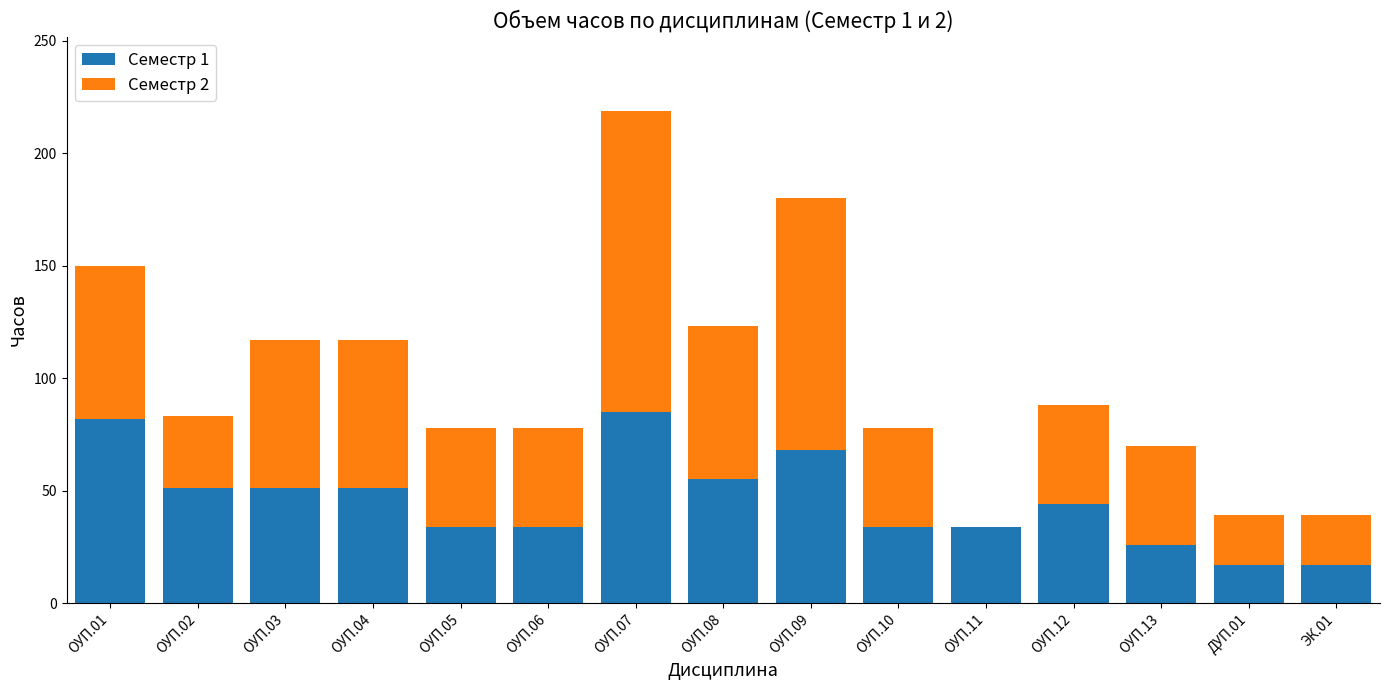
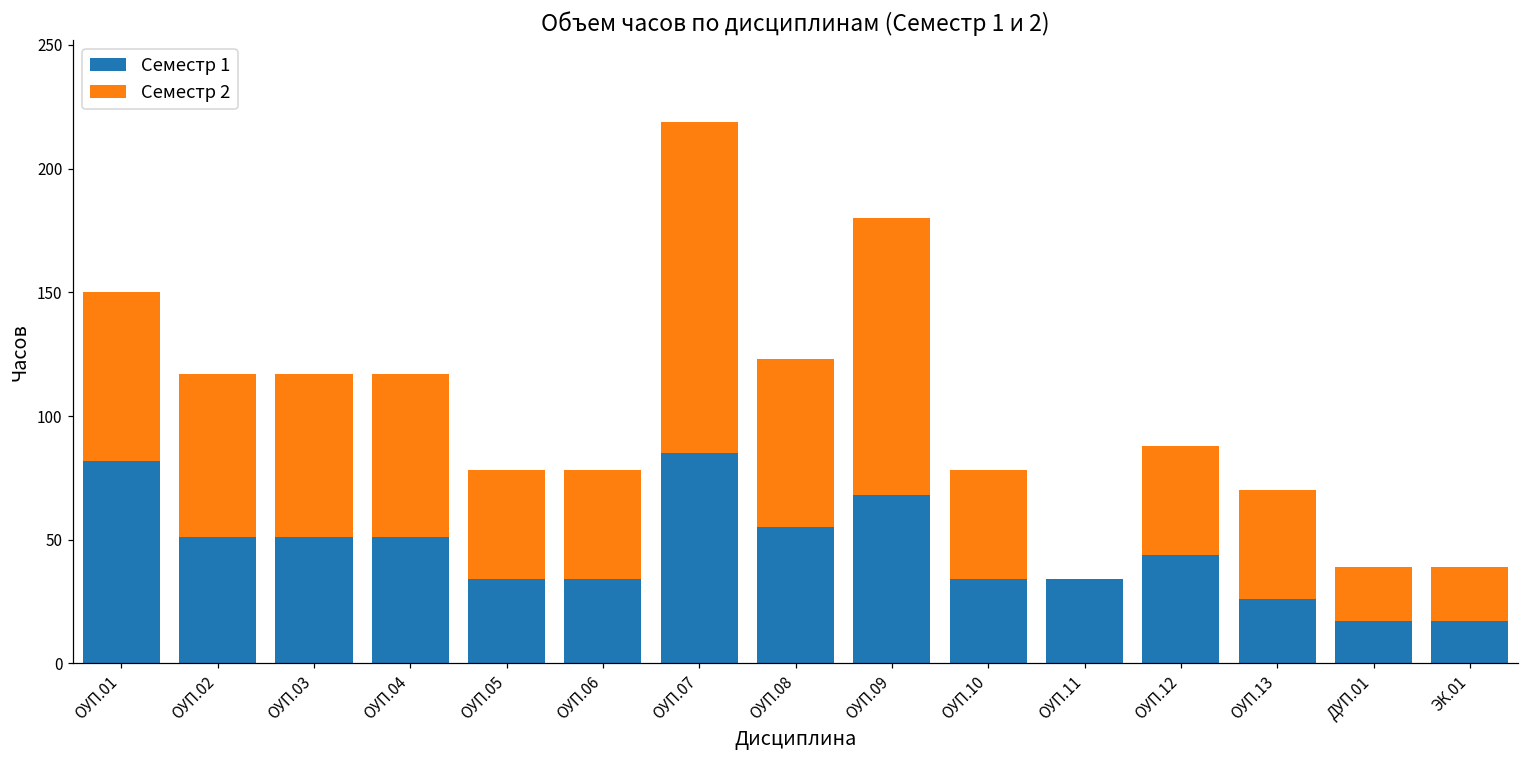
  {
    "Семестр 1": {
      "ОУП.01": 82,
      "ОУП.02": 51,
      "ОУП.03": 51,
      "ОУП.04": 51,
      "ОУП.05": 34,
      "ОУП.06": 34,
      "ОУП.07": 85,
      "ОУП.08": 55,
      "ОУП.09": 68,
      "ОУП.10": 34,
      "ОУП.11": 34,
      "ОУП.12": 44,
      "ОУП.13": 26,
      "ДУП.01": 17,
      "ЭК.01": 17
    },
    "Семестр 2": {
      "ОУП.01": 68,
-     "ОУП.02": 32,
+     "ОУП.02": 66,
      "ОУП.03": 66,
      "ОУП.04": 66,
      "ОУП.05": 44,
      "ОУП.06": 44,
      "ОУП.07": 134,
      "ОУП.08": 68,
      "ОУП.09": 112,
      "ОУП.10": 44,
      "ОУП.11": 0,
      "ОУП.12": 44,
      "ОУП.13": 44,
      "ДУП.01": 22,
      "ЭК.01": 22
    }
  }
